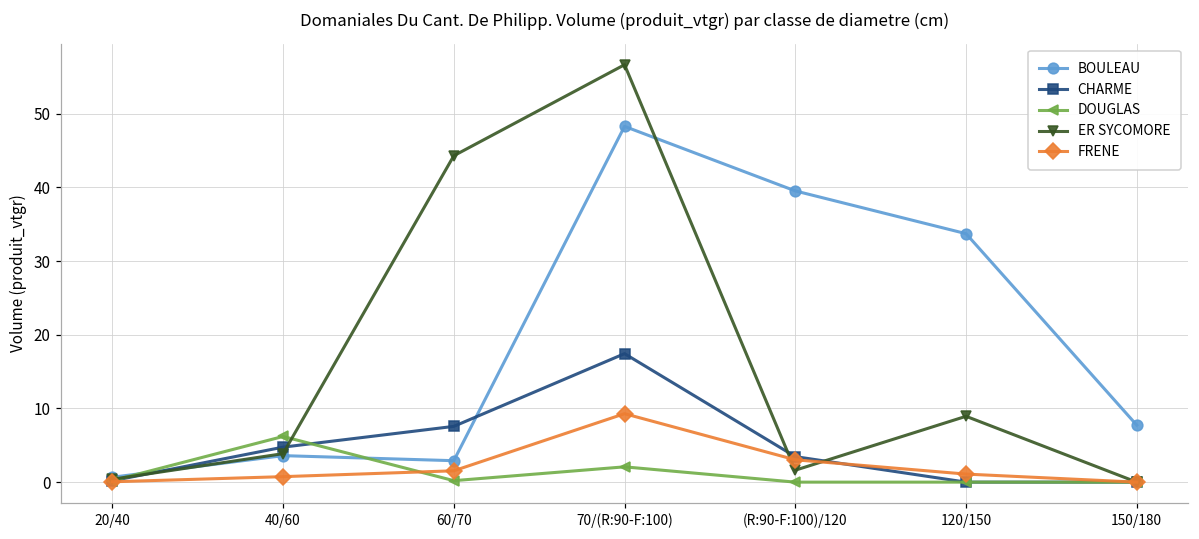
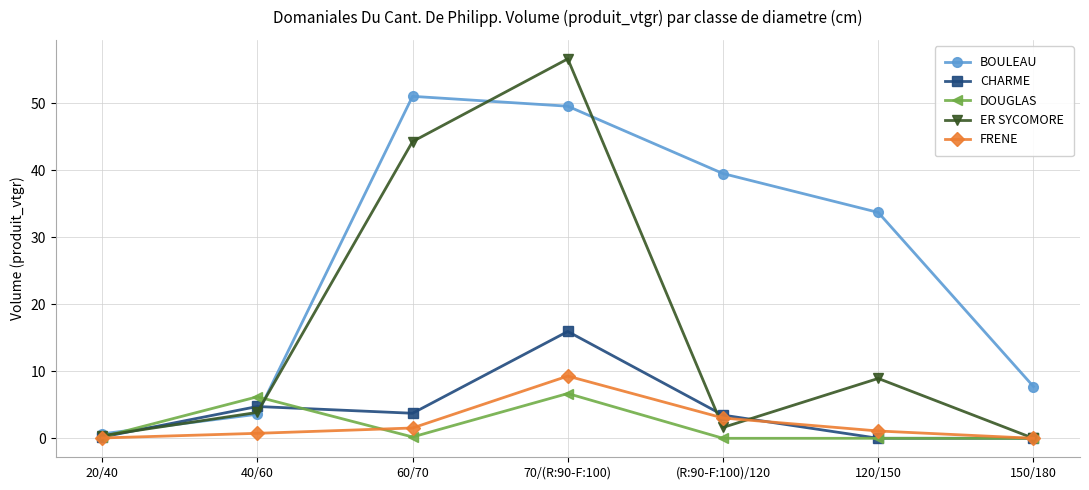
  {
    "BOULEAU": {
-     "60/70": 3,
-     "70/(R:90-F:100)": 48,
+     "60/70": 51,
+     "70/(R:90-F:100)": 50,
      "(R:90-F:100)/120": 40,
      "120/150": 34,
      "150/180": 8
    },
    "CHARME": {
      "40/60": 5,
-     "60/70": 8,
-     "70/(R:90-F:100)": 17,
+     "60/70": 4,
+     "70/(R:90-F:100)": 16,
      "(R:90-F:100)/120": 3
    },
    "DOUGLAS": {
      "40/60": 6,
      "60/70": 0,
-     "70/(R:90-F:100)": 2,
+     "70/(R:90-F:100)": 7,
      "(R:90-F:100)/120": 0
    },
    "ER SYCOMORE": {
      "60/70": 44,
      "70/(R:90-F:100)": 57,
      "(R:90-F:100)/120": 2,
      "120/150": 9
    },
    "FRENE": {
      "40/60": 1,
      "60/70": 2,
      "70/(R:90-F:100)": 9,
      "(R:90-F:100)/120": 3,
      "120/150": 1
    }
  }
